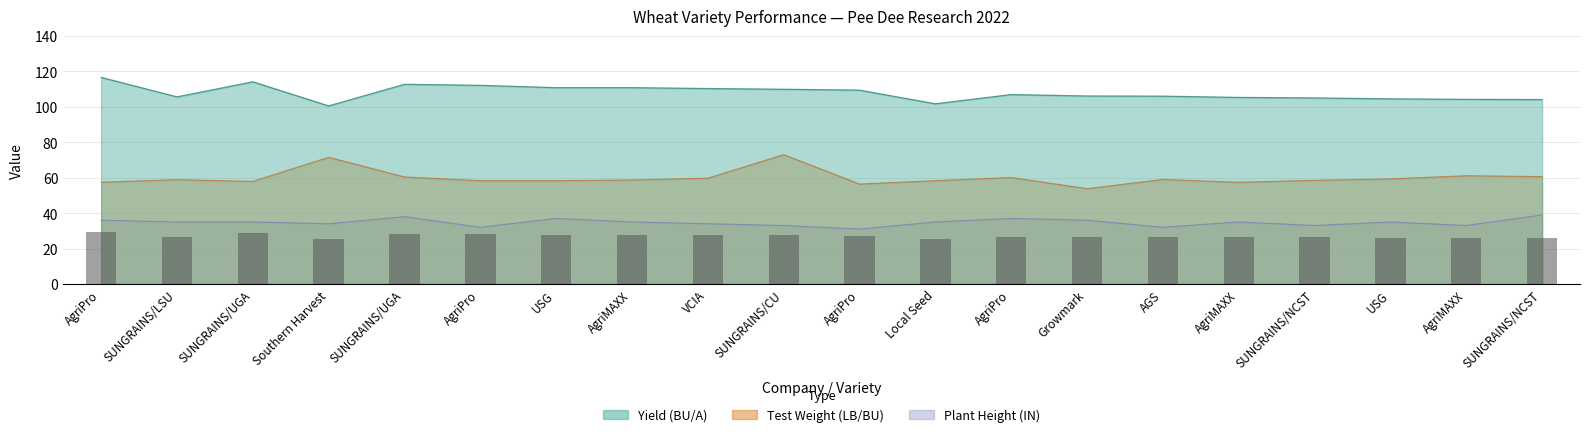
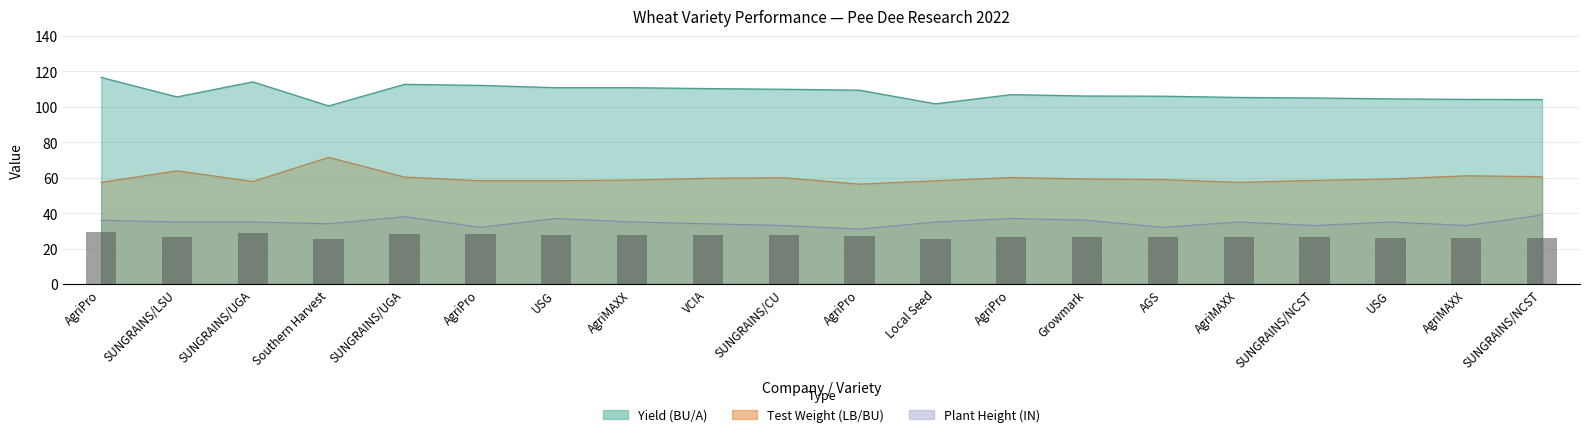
  {
    "Plant Height (IN)": {
      "SUNGRAINS/LSU": 35,
      "Southern Harvest": 34,
      "VCIA": 34,
      "SUNGRAINS/CU": 33,
      "Local Seed": 35,
      "Growmark": 36,
      "AGS": 32
    },
    "Test Weight (LB/BU)": {
-     "SUNGRAINS/LSU": 59,
+     "SUNGRAINS/LSU": 64,
      "Southern Harvest": 72,
      "VCIA": 60,
-     "SUNGRAINS/CU": 73,
+     "SUNGRAINS/CU": 60,
      "Local Seed": 58,
-     "Growmark": 54,
+     "Growmark": 59,
      "AGS": 59
    },
    "Yield (BU/A)": {
      "SUNGRAINS/LSU": 106,
      "Southern Harvest": 101,
      "VCIA": 110,
      "SUNGRAINS/CU": 110,
      "Local Seed": 102,
      "Growmark": 106,
      "AGS": 106
    }
  }
